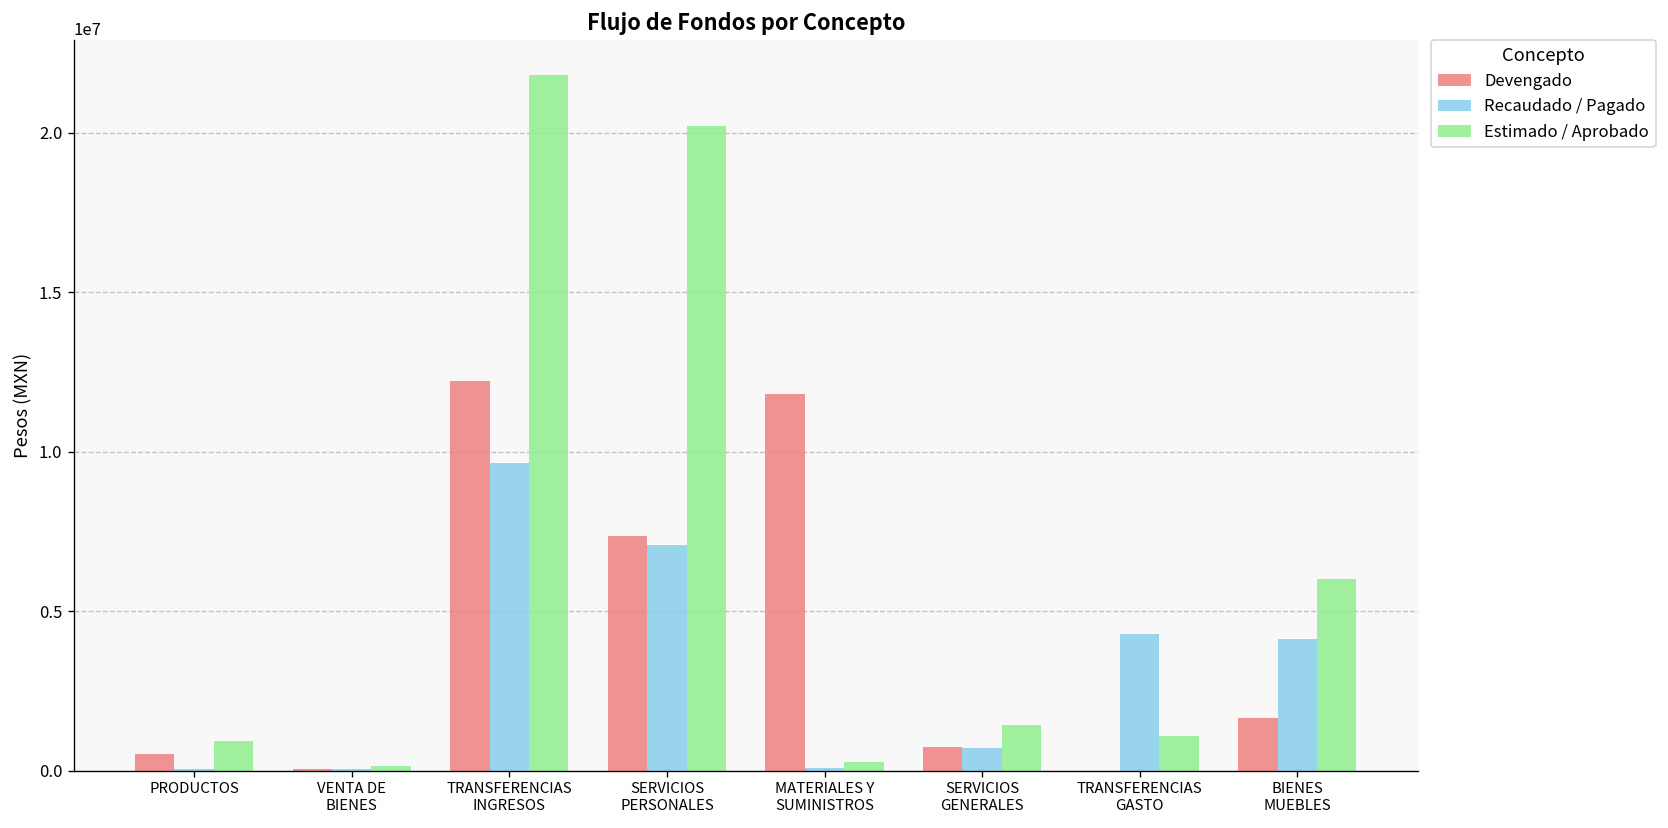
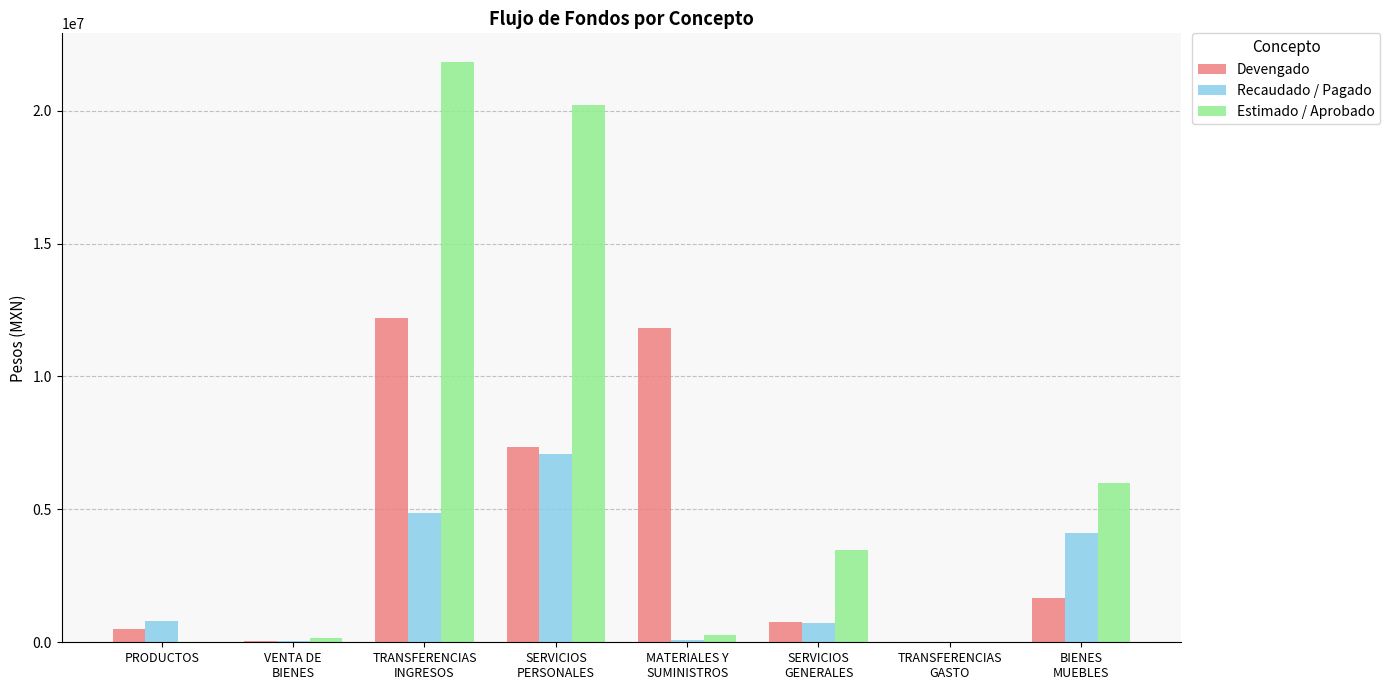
  {
    "Devengado": {
      "PRODUCTOS": 500000,
      "TRANSFERENCIAS INGRESOS": 12200000,
      "SERVICIOS PERSONALES": 7400000,
      "MATERIALES Y SUMINISTROS": 11800000,
      "SERVICIOS GENERALES": 700000,
      "BIENES MUEBLES": 1700000
    },
    "Recaudado / Pagado": {
-     "PRODUCTOS": 100000,
-     "TRANSFERENCIAS INGRESOS": 9700000,
+     "PRODUCTOS": 800000,
+     "TRANSFERENCIAS INGRESOS": 4900000,
      "SERVICIOS PERSONALES": 7100000,
      "SERVICIOS GENERALES": 700000,
-     "TRANSFERENCIAS GASTO": 4300000,
+     "TRANSFERENCIAS GASTO": 0,
      "BIENES MUEBLES": 4100000
    },
    "Estimado / Aprobado": {
-     "PRODUCTOS": 900000,
+     "PRODUCTOS": 0,
      "VENTA DE BIENES": 200000,
      "TRANSFERENCIAS INGRESOS": 21800000,
      "SERVICIOS PERSONALES": 20200000,
      "MATERIALES Y SUMINISTROS": 300000,
-     "SERVICIOS GENERALES": 1400000,
-     "TRANSFERENCIAS GASTO": 1100000,
+     "SERVICIOS GENERALES": 3500000,
+     "TRANSFERENCIAS GASTO": 0,
      "BIENES MUEBLES": 6000000
    }
  }
